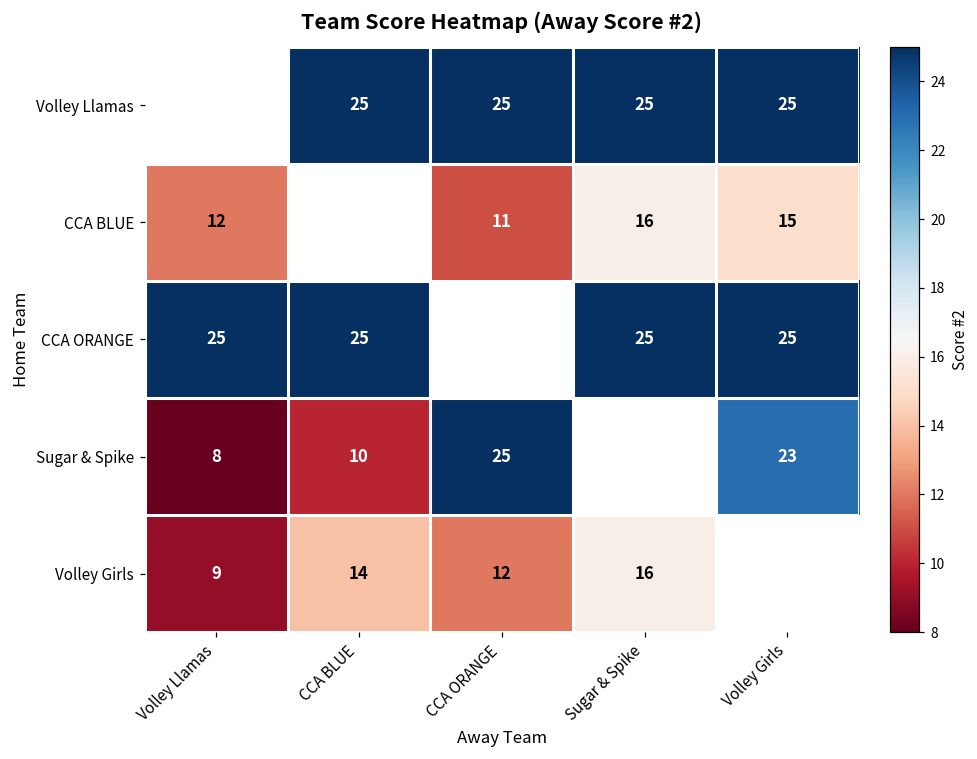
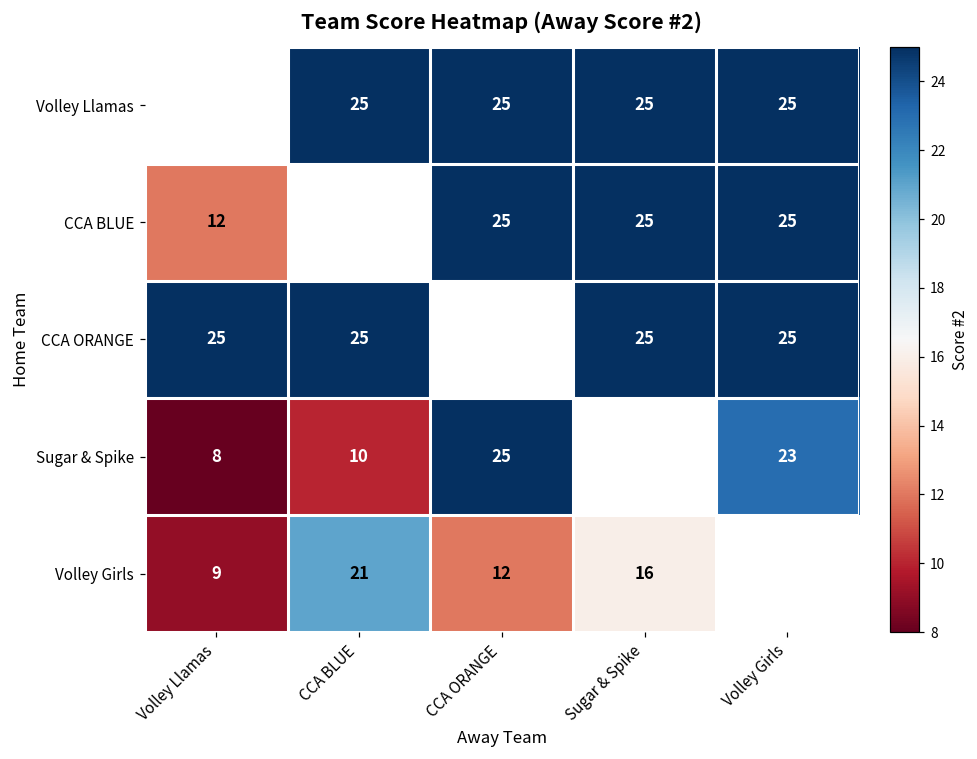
  {
    "Volley Llamas": {
      "CCA BLUE": 25,
      "CCA ORANGE": 25,
      "Sugar & Spike": 25,
      "Volley Girls": 25
    },
    "CCA BLUE": {
      "Volley Llamas": 12,
-     "CCA ORANGE": 11,
-     "Sugar & Spike": 16,
-     "Volley Girls": 15
+     "CCA ORANGE": 25,
+     "Sugar & Spike": 25,
+     "Volley Girls": 25
    },
    "CCA ORANGE": {
      "Volley Llamas": 25,
      "CCA BLUE": 25,
      "Sugar & Spike": 25,
      "Volley Girls": 25
    },
    "Sugar & Spike": {
      "Volley Llamas": 8,
      "CCA BLUE": 10,
      "CCA ORANGE": 25,
      "Volley Girls": 23
    },
    "Volley Girls": {
      "Volley Llamas": 9,
-     "CCA BLUE": 14,
+     "CCA BLUE": 21,
      "CCA ORANGE": 12,
      "Sugar & Spike": 16
    }
  }
